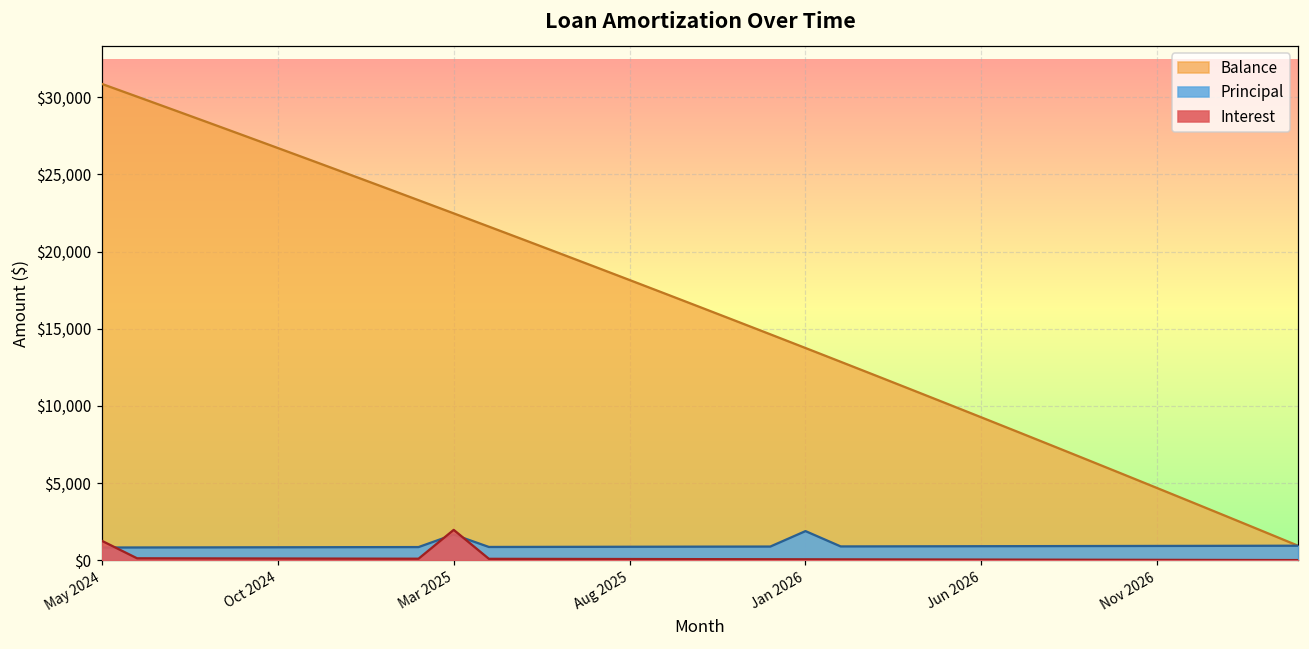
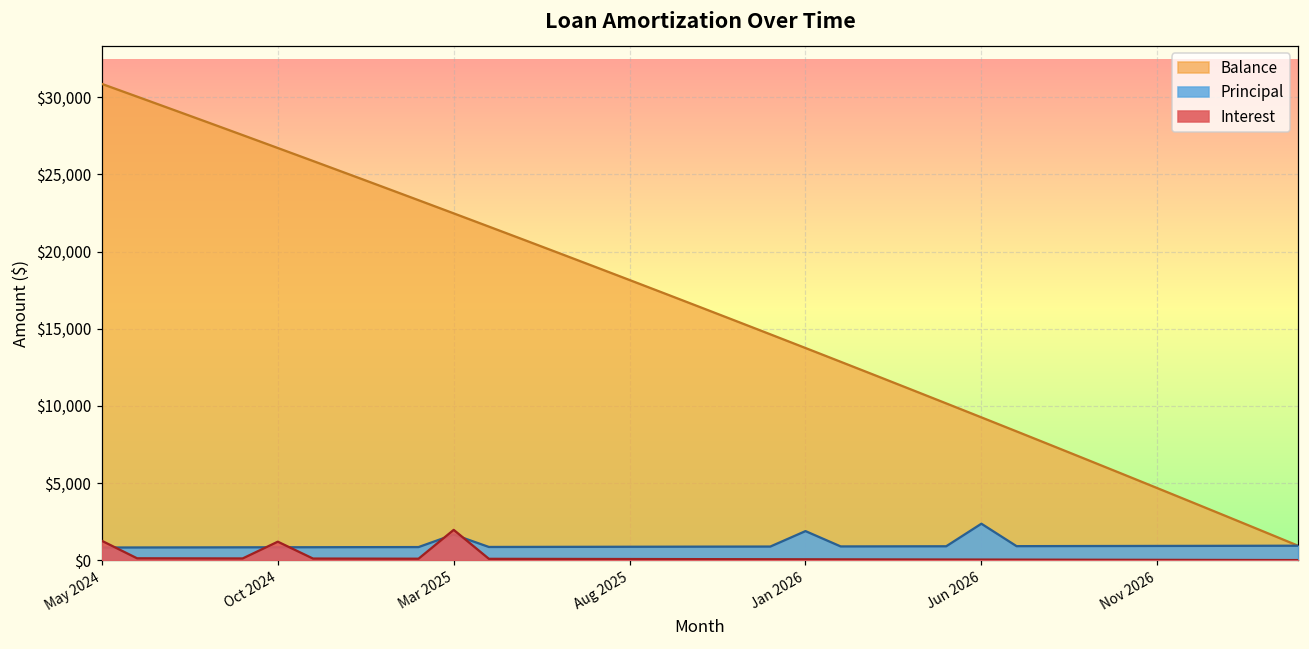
  {
    "Balance": {
      "May 2024": "$30,900",
      "Oct 2024": "$26,700",
      "Mar 2025": "$22,500",
      "Aug 2025": "$18,200",
      "Jan 2026": "$13,700",
      "Jun 2026": "$9,300",
      "Nov 2026": "$4,700"
    },
    "Principal": {
      "May 2024": "$800",
      "Oct 2024": "$800",
      "Mar 2025": "$1,700",
      "Aug 2025": "$900",
      "Jan 2026": "$1,900",
-     "Jun 2026": "$900",
+     "Jun 2026": "$2,400",
      "Nov 2026": "$900"
    },
    "Interest": {
      "May 2024": "$1,300",
-     "Oct 2024": "$100",
+     "Oct 2024": "$1,200",
      "Mar 2025": "$2,000",
      "Aug 2025": "$100",
      "Jan 2026": "$100",
      "Jun 2026": "$0",
      "Nov 2026": "$0"
    }
  }
